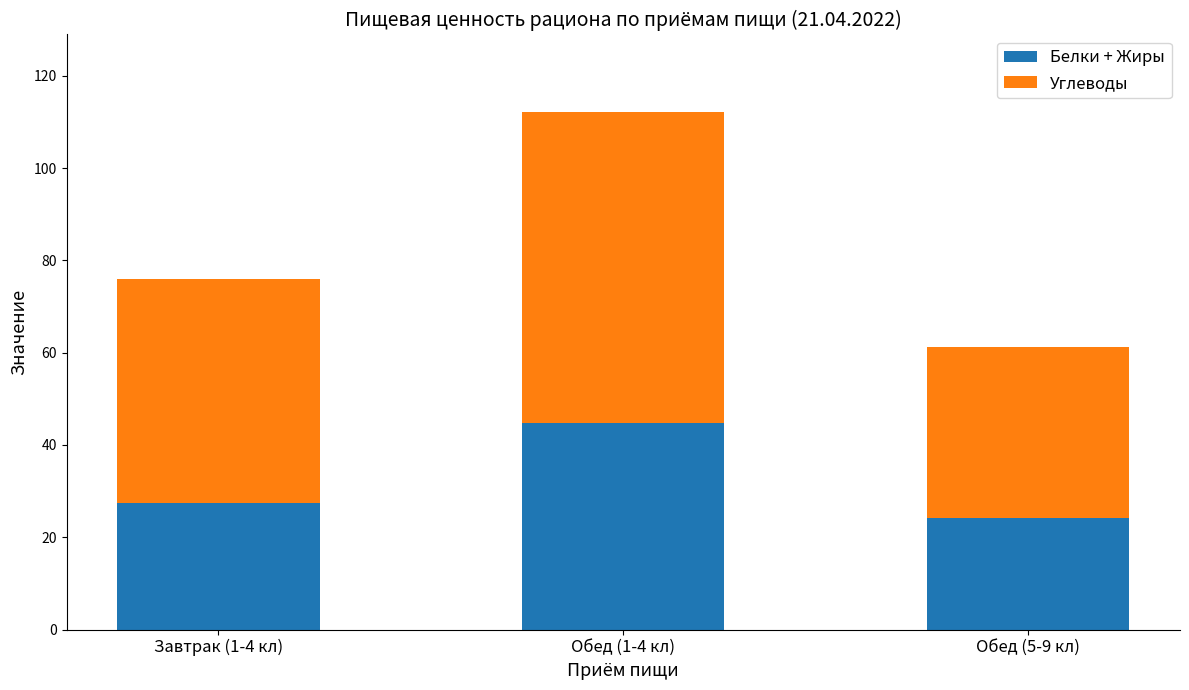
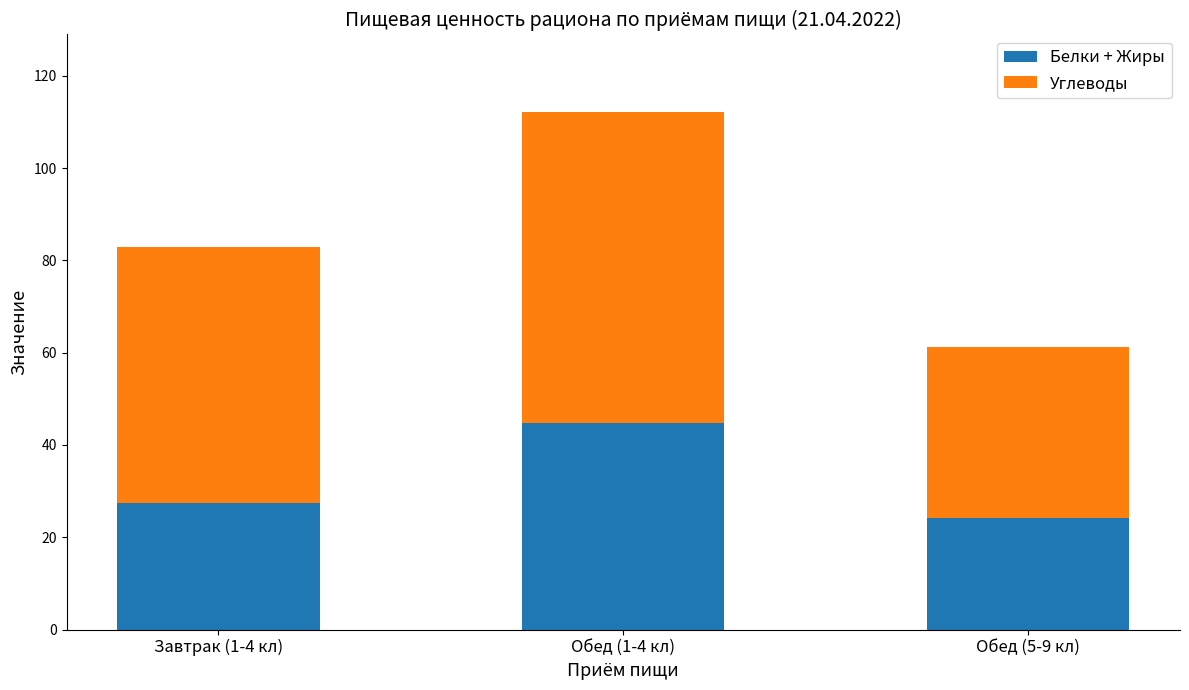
  {
    "Белки + Жиры": {
      "Завтрак (1-4 кл)": 27,
      "Обед (1-4 кл)": 45,
      "Обед (5-9 кл)": 24
    },
    "Углеводы": {
-     "Завтрак (1-4 кл)": 49,
+     "Завтрак (1-4 кл)": 55,
      "Обед (1-4 кл)": 67,
      "Обед (5-9 кл)": 37
    }
  }
